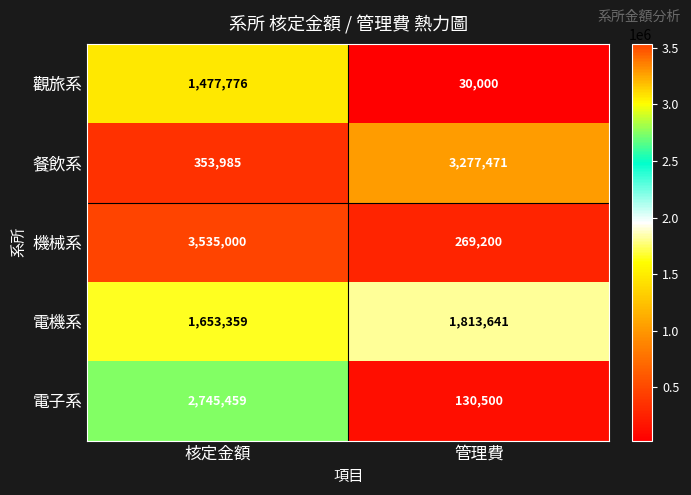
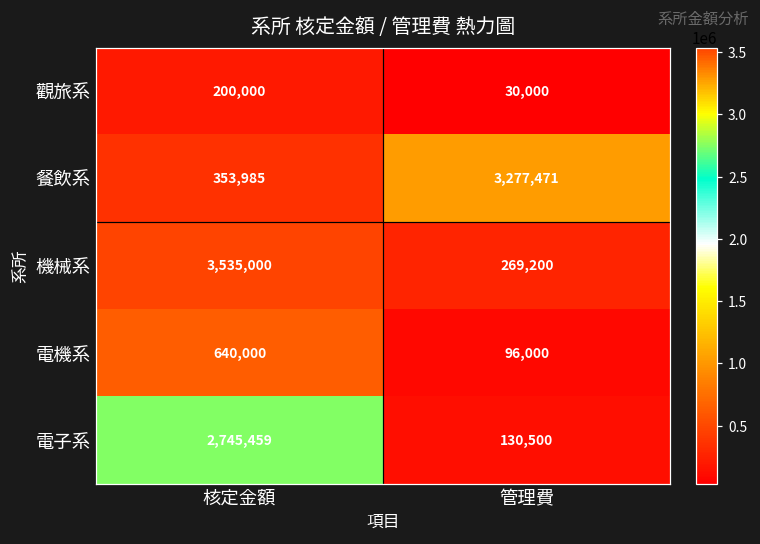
  {
    "觀旅系": {
-     "核定金額": "1,477,776",
+     "核定金額": "200,000",
      "管理費": "30,000"
    },
    "餐飲系": {
      "核定金額": "353,985",
      "管理費": "3,277,471"
    },
    "機械系": {
      "核定金額": "3,535,000",
      "管理費": "269,200"
    },
    "電機系": {
-     "核定金額": "1,653,359",
-     "管理費": "1,813,641"
+     "核定金額": "640,000",
+     "管理費": "96,000"
    },
    "電子系": {
      "核定金額": "2,745,459",
      "管理費": "130,500"
    }
  }
